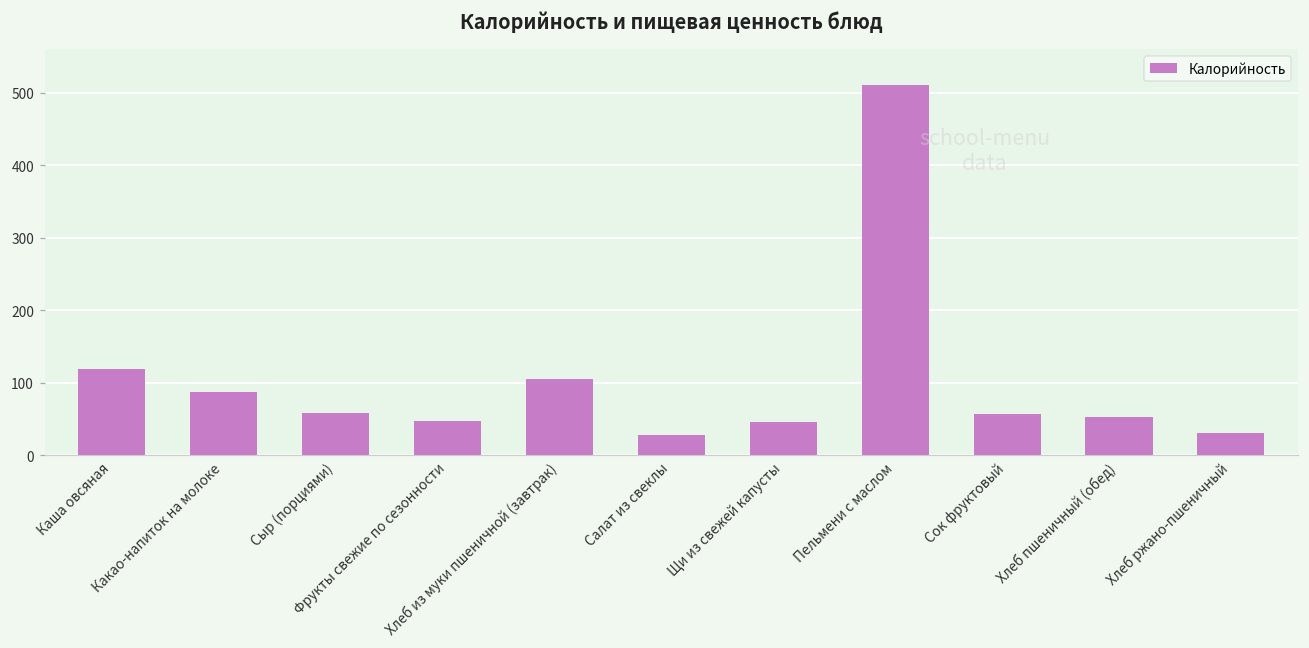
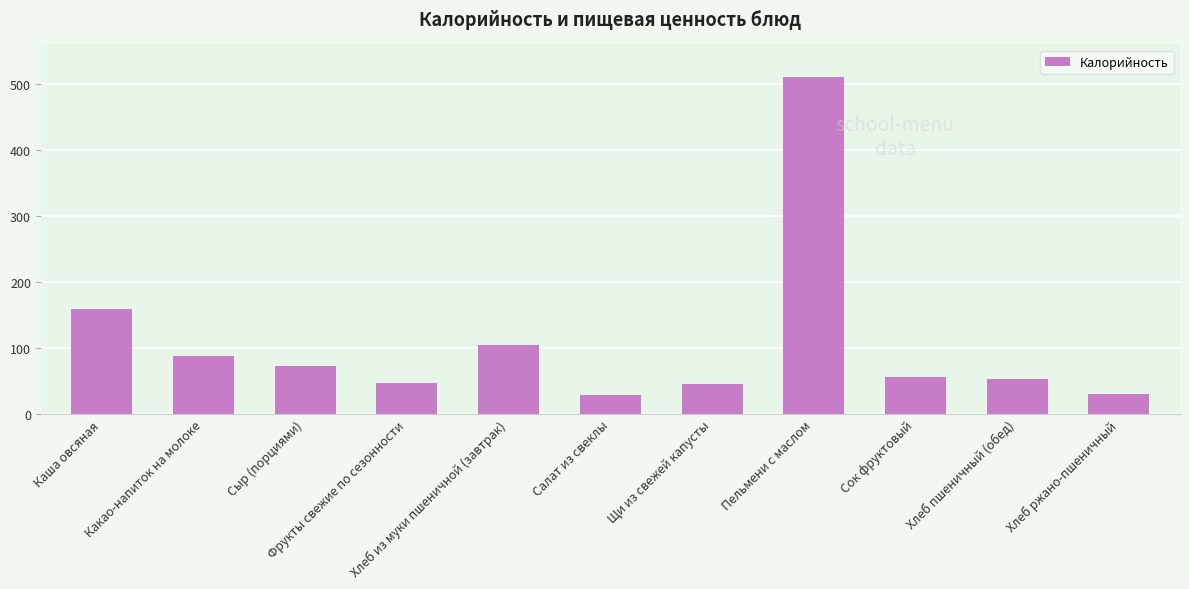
  {
-   "Каша овсяная": 120,
+   "Каша овсяная": 160,
    "Какао-напиток на молоке": 90,
-   "Сыр (порциями)": 60,
+   "Сыр (порциями)": 70,
    "Фрукты свежие по сезонности": 50,
    "Хлеб из муки пшеничной (завтрак)": 100,
    "Салат из свеклы": 30,
    "Щи из свежей капусты": 50,
    "Пельмени с маслом": 510,
    "Сок фруктовый": 60,
    "Хлеб пшеничный (обед)": 50,
    "Хлеб ржано-пшеничный": 30
  }
